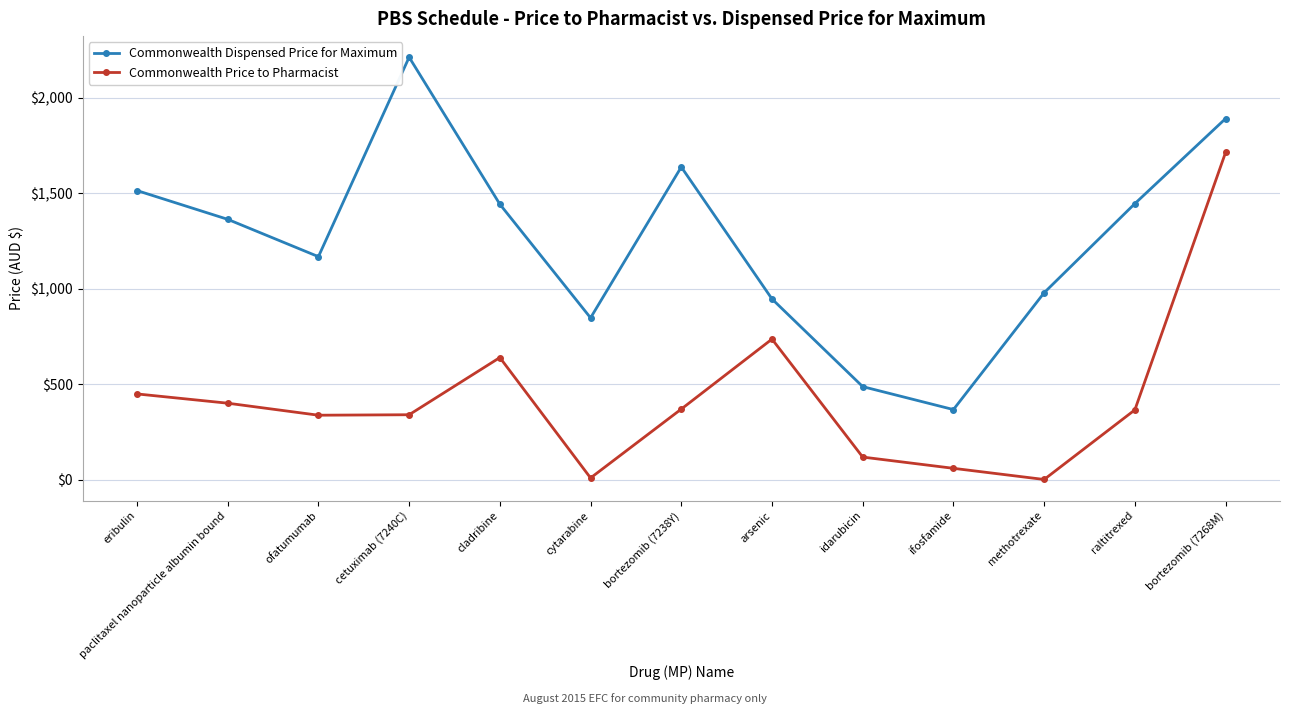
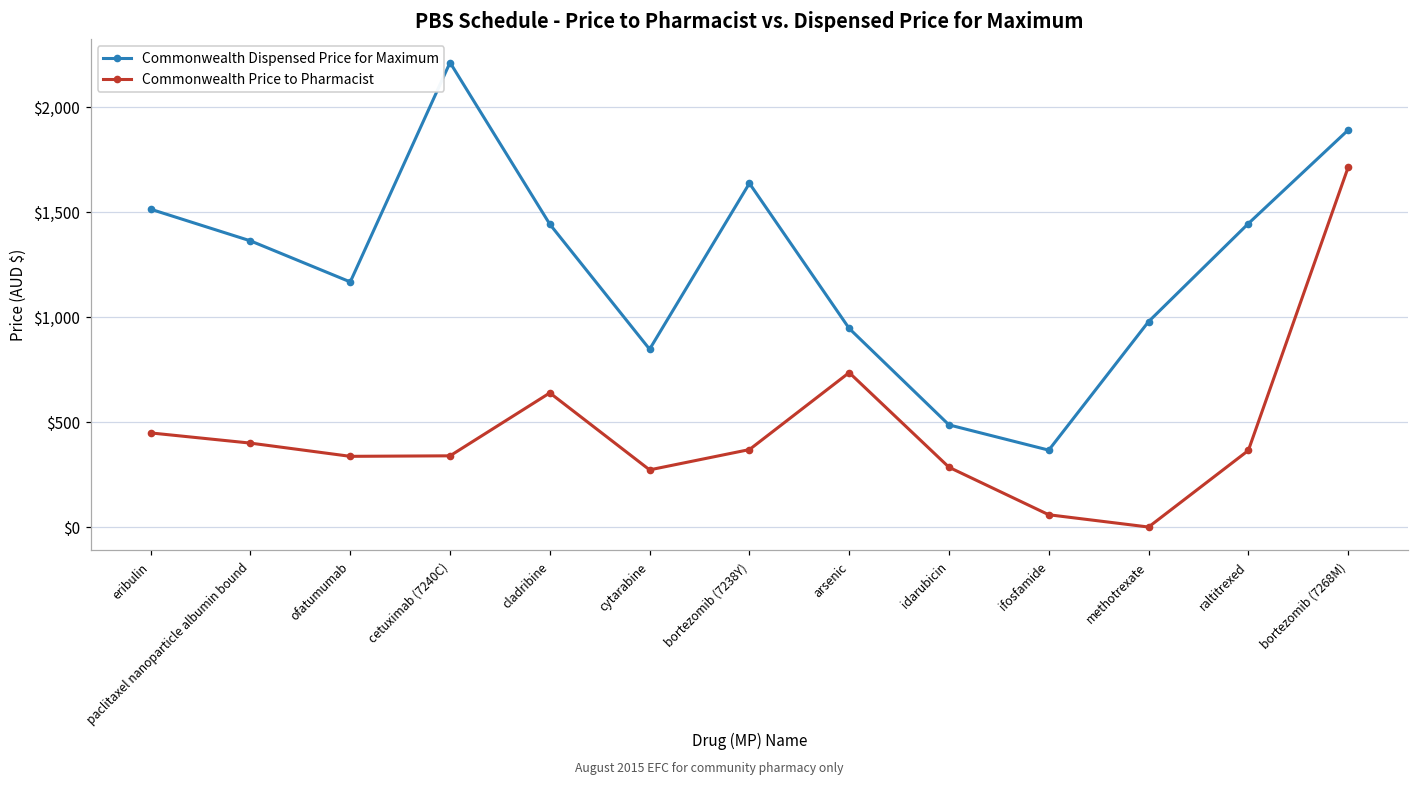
  {
    "Commonwealth Dispensed Price for Maximum": {
      "eribulin": "$1,510",
      "paclitaxel nanoparticle albumin bound": "$1,360",
      "ofatumumab": "$1,170",
      "cetuximab (7240C)": "$2,210",
      "cladribine": "$1,440",
      "cytarabine": "$850",
      "bortezomib (7238Y)": "$1,640",
      "arsenic": "$950",
      "idarubicin": "$490",
      "ifosfamide": "$370",
      "methotrexate": "$980",
      "raltitrexed": "$1,450",
      "bortezomib (7268M)": "$1,890"
    },
    "Commonwealth Price to Pharmacist": {
      "eribulin": "$450",
      "paclitaxel nanoparticle albumin bound": "$400",
      "ofatumumab": "$340",
      "cetuximab (7240C)": "$340",
      "cladribine": "$640",
-     "cytarabine": "$10",
+     "cytarabine": "$270",
      "bortezomib (7238Y)": "$370",
      "arsenic": "$740",
-     "idarubicin": "$120",
+     "idarubicin": "$290",
      "ifosfamide": "$60",
      "methotrexate": "$0",
      "raltitrexed": "$370",
      "bortezomib (7268M)": "$1,710"
    }
  }
